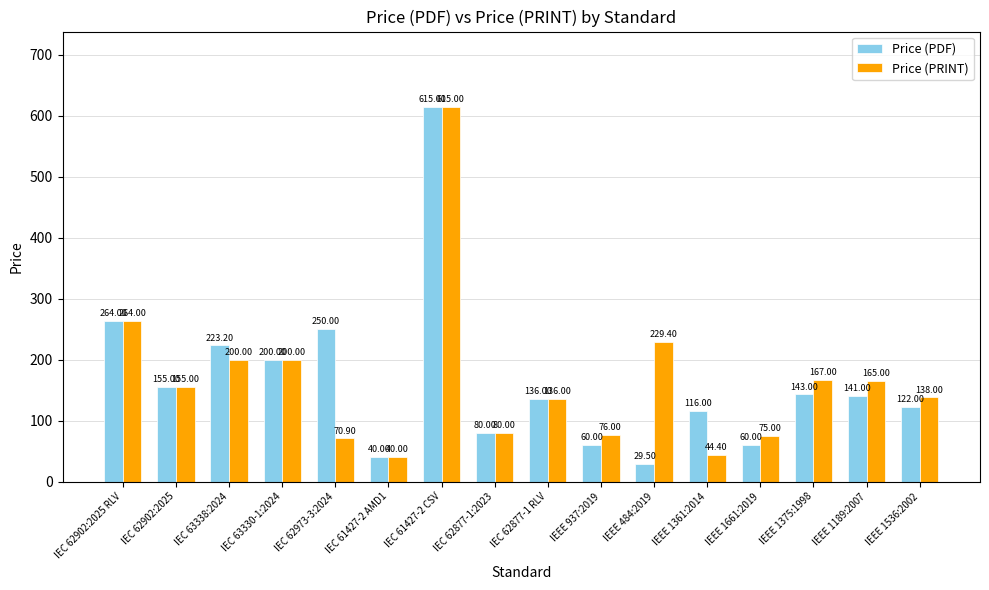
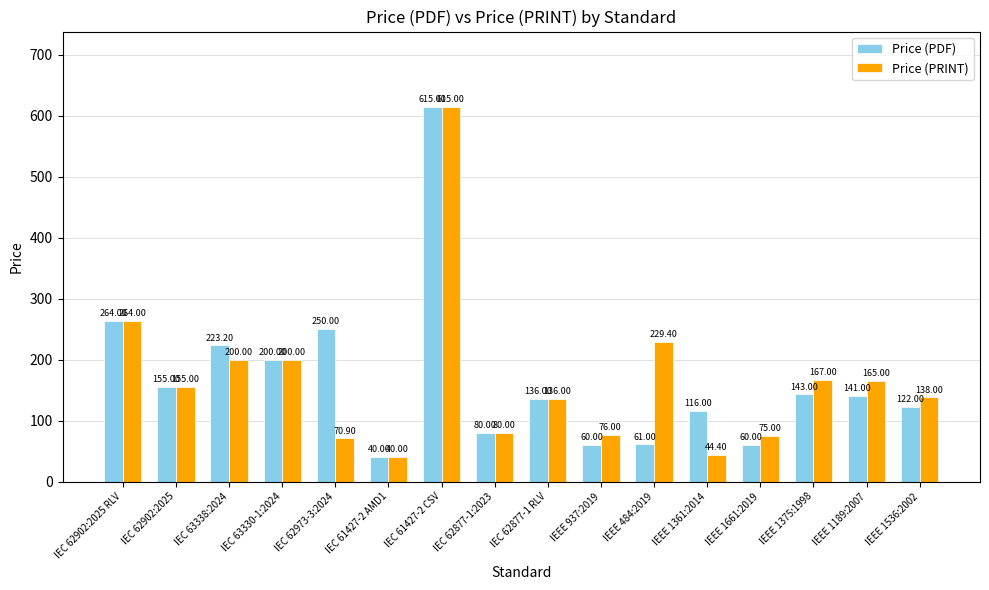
  {
    "Price (PDF)": {
      "IEC 63338:2024": 223.20,
      "IEC 62973-3:2024": 250.00,
      "IEEE 937:2019": 60.00,
-     "IEEE 484:2019": 29.50,
+     "IEEE 484:2019": 61.00,
      "IEEE 1361:2014": 116.00,
      "IEEE 1661:2019": 60.00,
      "IEEE 1375:1998": 143.00,
      "IEEE 1189:2007": 141.00,
      "IEEE 1536:2002": 122.00
    },
    "Price (PRINT)": {
      "IEC 63338:2024": 200.00,
      "IEC 62973-3:2024": 70.90,
      "IEEE 937:2019": 76.00,
      "IEEE 484:2019": 229.40,
      "IEEE 1361:2014": 44.40,
      "IEEE 1661:2019": 75.00,
      "IEEE 1375:1998": 167.00,
      "IEEE 1189:2007": 165.00,
      "IEEE 1536:2002": 138.00
    }
  }
